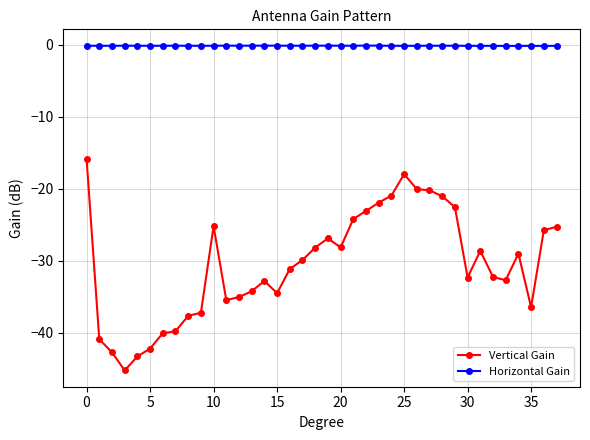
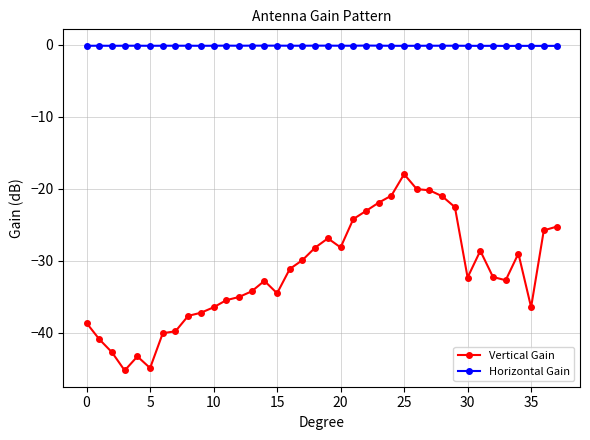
  {
    "Vertical Gain": {
-     "0": -16,
-     "5": -42,
-     "10": -25,
+     "0": -39,
+     "5": -45,
+     "10": -36,
      "15": -35,
      "20": -28,
      "25": -18,
      "30": -32,
      "35": -36
    },
    "Horizontal Gain": {
      "0": 0,
      "5": 0,
      "10": 0,
      "15": 0,
      "20": 0,
      "25": 0,
      "30": 0,
      "35": 0
    }
  }
